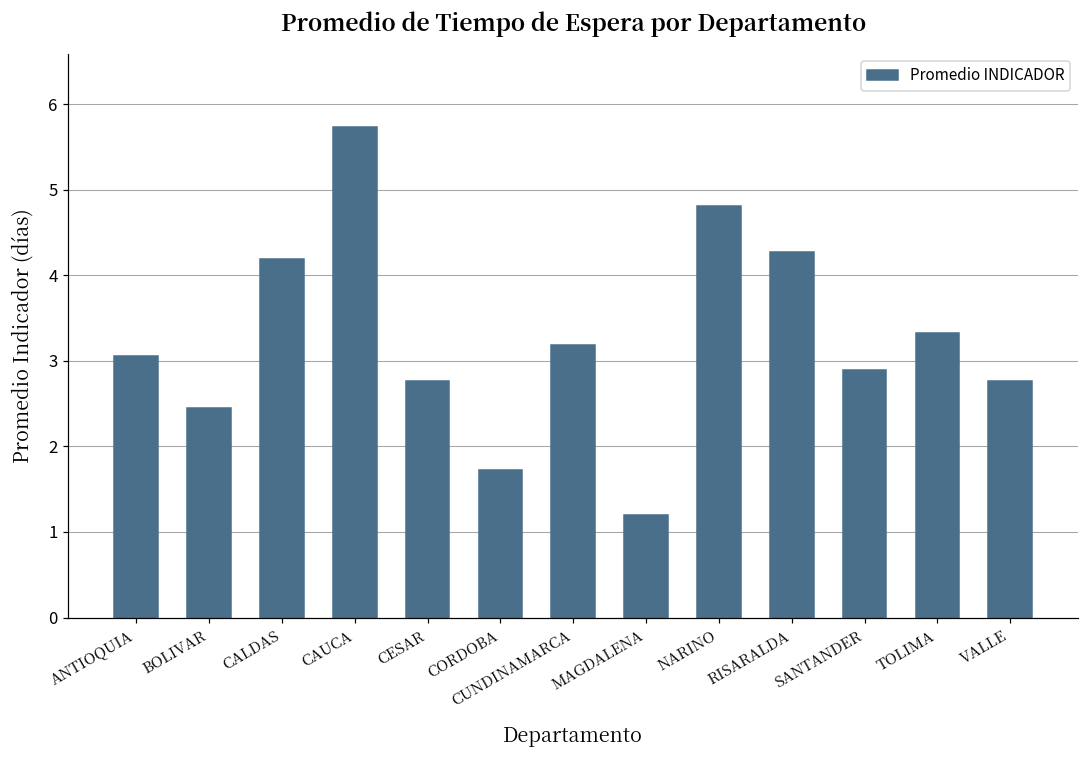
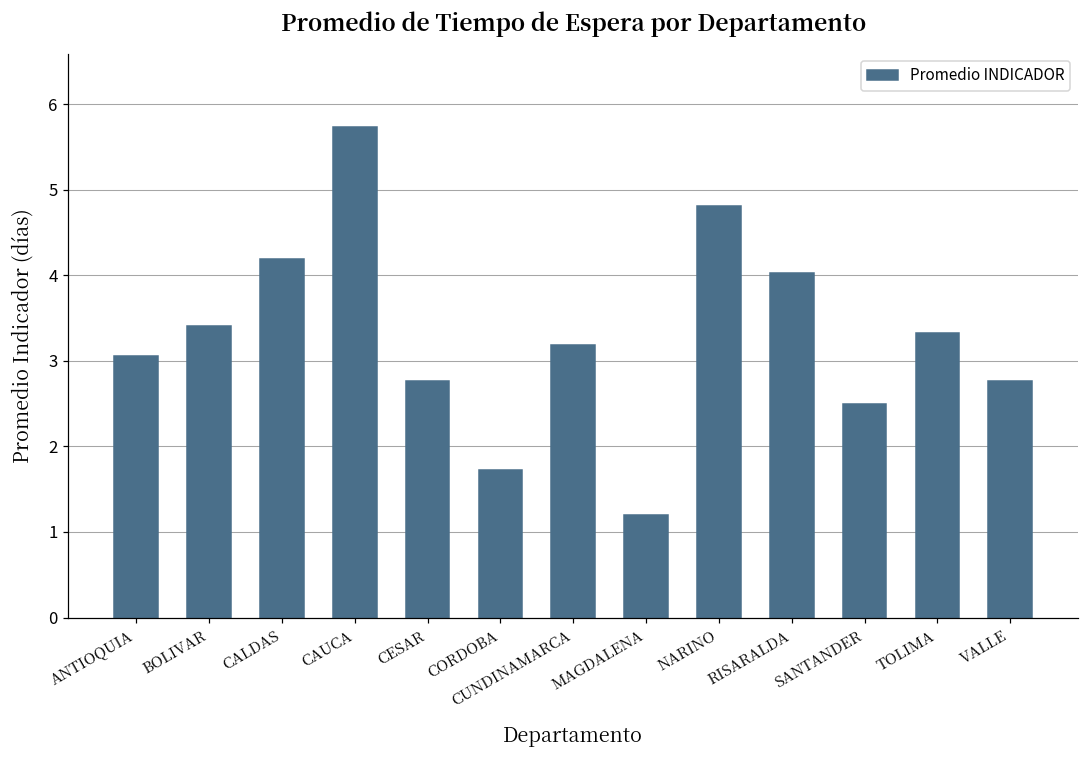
  {
    "ANTIOQUIA": 3.1,
-   "BOLIVAR": 2.5,
+   "BOLIVAR": 3.4,
    "CALDAS": 4.2,
    "CAUCA": 5.7,
    "CESAR": 2.8,
    "CORDOBA": 1.7,
    "CUNDINAMARCA": 3.2,
    "MAGDALENA": 1.2,
    "NARINO": 4.8,
-   "RISARALDA": 4.3,
-   "SANTANDER": 2.9,
+   "RISARALDA": 4.0,
+   "SANTANDER": 2.5,
    "TOLIMA": 3.3,
    "VALLE": 2.8
  }
